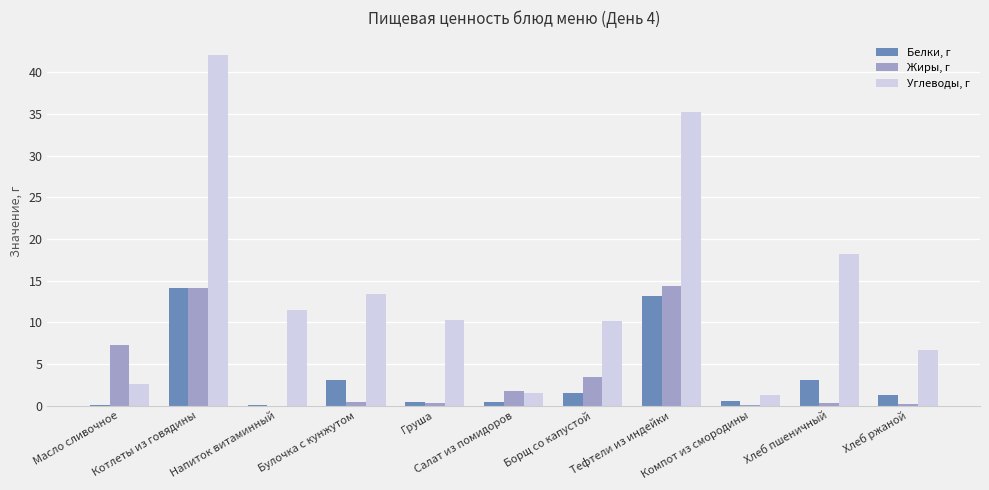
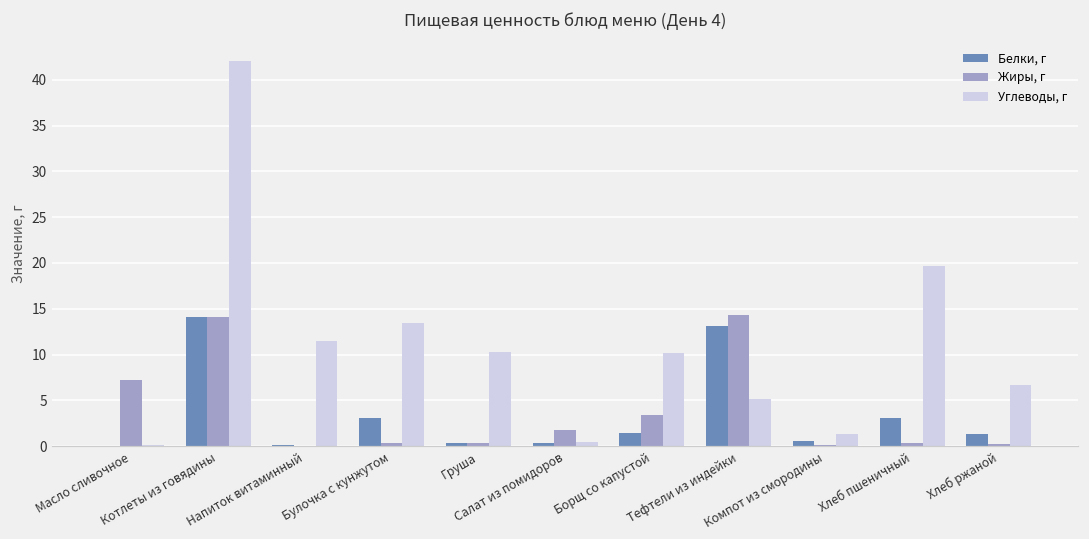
  {
    "Углеводы, г": {
-     "Масло сливочное": 3,
+     "Масло сливочное": 0,
      "Котлеты из говядины": 42,
      "Напиток витаминный": 11,
      "Булочка с кунжутом": 13,
      "Груша": 10,
-     "Салат из помидоров": 1,
+     "Салат из помидоров": 0,
      "Борщ со капустой": 10,
-     "Тефтели из индейки": 35,
+     "Тефтели из индейки": 5,
      "Компот из смородины": 1,
-     "Хлеб пшеничный": 18,
+     "Хлеб пшеничный": 20,
      "Хлеб ржаной": 7
    }
  }
